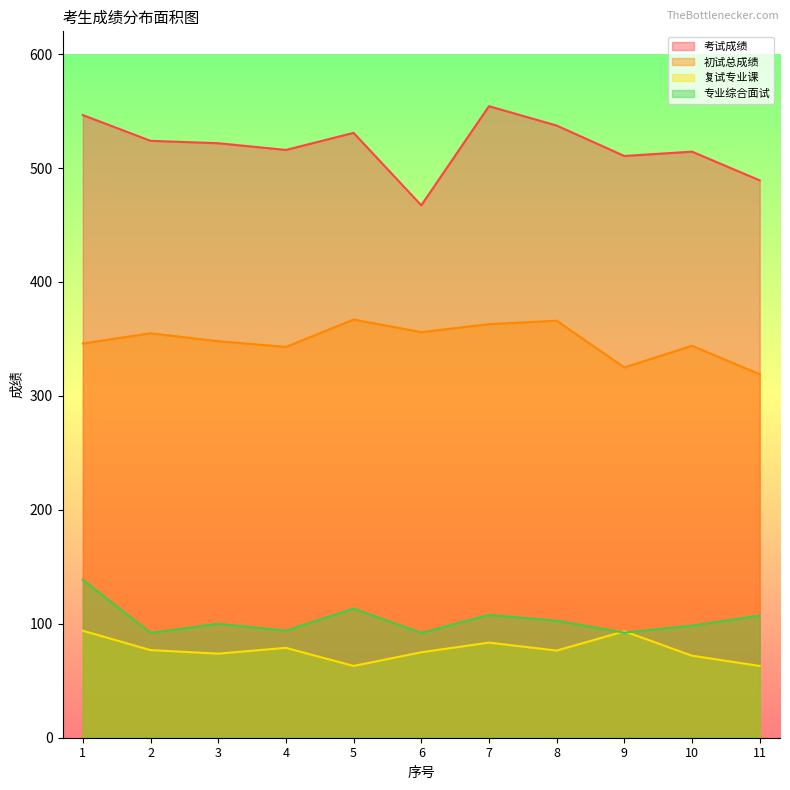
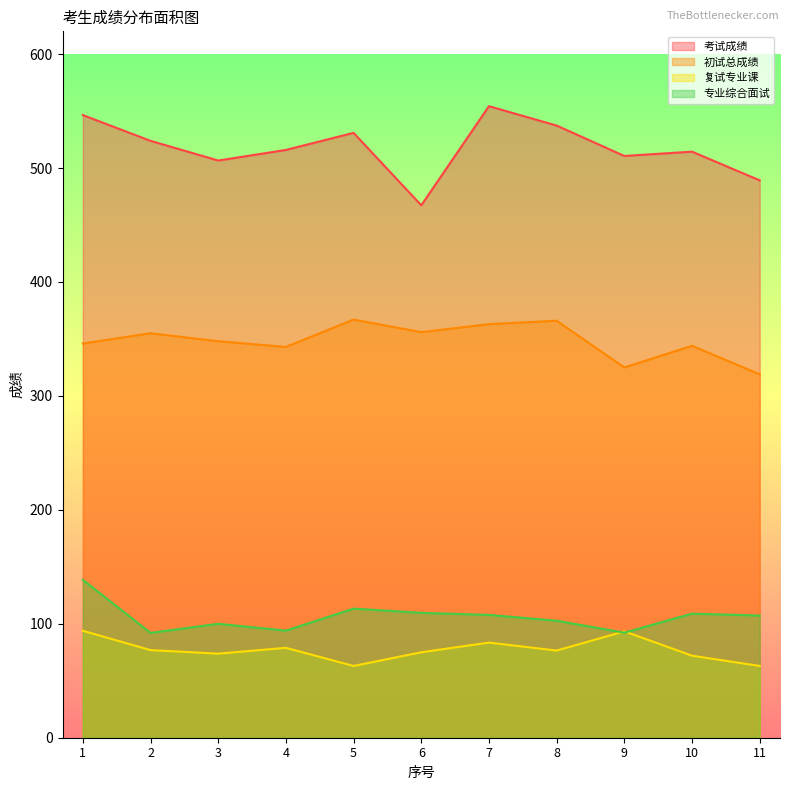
  {
    "考试成绩": {
      "1": 547,
      "2": 524,
-     "3": 522,
+     "3": 507,
      "4": 516,
      "5": 531,
      "6": 467,
      "7": 554,
      "8": 537,
      "9": 511,
      "10": 514,
      "11": 489
    },
    "专业综合面试": {
      "1": 139,
      "2": 92,
      "3": 100,
      "4": 94,
      "5": 113,
-     "6": 92,
+     "6": 110,
      "7": 108,
      "8": 103,
-     "10": 98,
+     "10": 109,
      "11": 107
    }
  }
